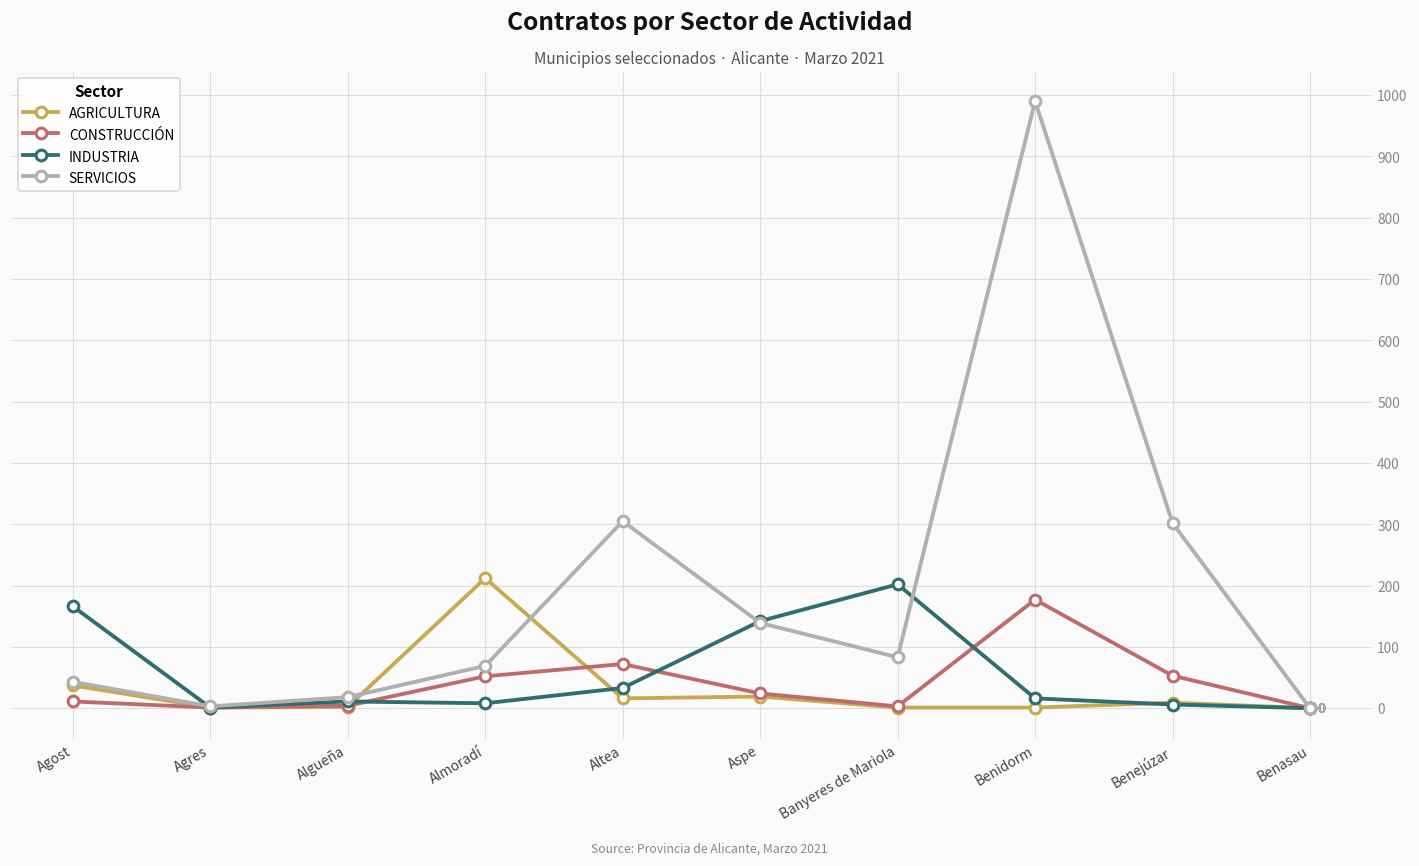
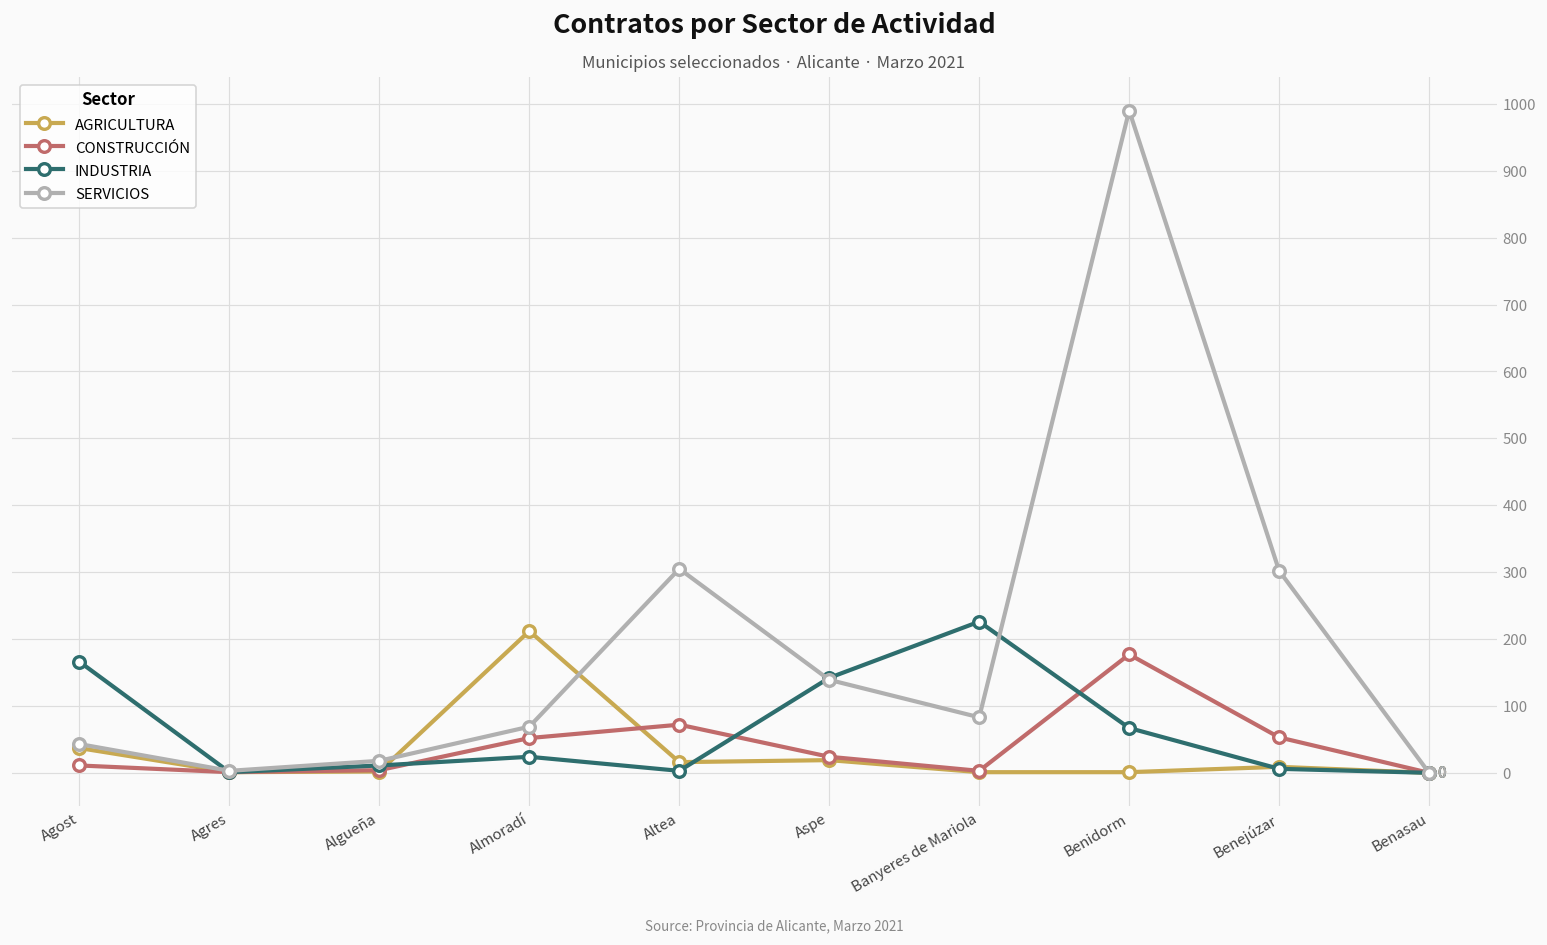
  {
    "AGRICULTURA": {
      "Agost": 40,
      "Almoradí": 210,
      "Altea": 20,
      "Aspe": 20,
      "Benidorm": 0
    },
    "CONSTRUCCIÓN": {
      "Agost": 10,
      "Almoradí": 50,
      "Altea": 70,
      "Aspe": 20,
      "Benidorm": 180,
      "Benejúzar": 50
    },
    "INDUSTRIA": {
      "Agost": 170,
      "Algueña": 10,
-     "Almoradí": 10,
-     "Altea": 30,
-     "Banyeres de Mariola": 200,
-     "Benidorm": 20
+     "Almoradí": 20,
+     "Altea": 0,
+     "Banyeres de Mariola": 230,
+     "Benidorm": 70
    },
    "SERVICIOS": {
      "Agost": 40,
      "Algueña": 20,
      "Almoradí": 70,
      "Altea": 310,
      "Banyeres de Mariola": 80,
      "Benidorm": 990,
      "Benejúzar": 300
    }
  }
